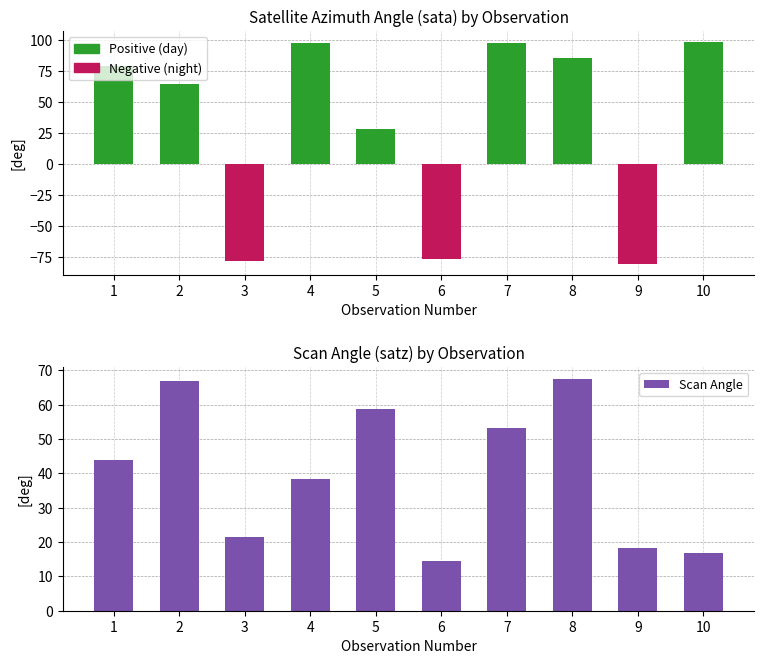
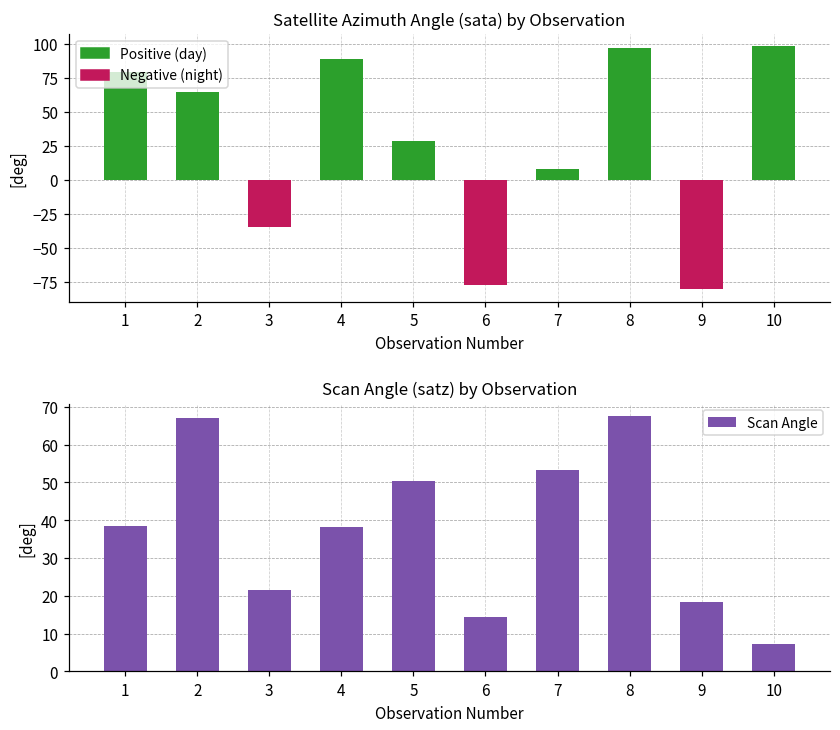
  {
    "Satellite Azimuth Angle (sata) by Observation": {
      "2": 64,
-     "3": -79,
-     "4": 98,
+     "3": -35,
+     "4": 89,
      "5": 28,
      "6": -77,
-     "7": 98,
-     "8": 86,
+     "7": 8,
+     "8": 97,
      "9": -81,
      "10": 98
    },
    "Scan Angle (satz) by Observation": {
-     "1": 44,
+     "1": 39,
      "2": 67,
      "3": 22,
      "4": 38,
-     "5": 59,
+     "5": 50,
      "6": 14,
      "7": 53,
      "8": 68,
      "9": 18,
-     "10": 17
+     "10": 7
    }
  }
